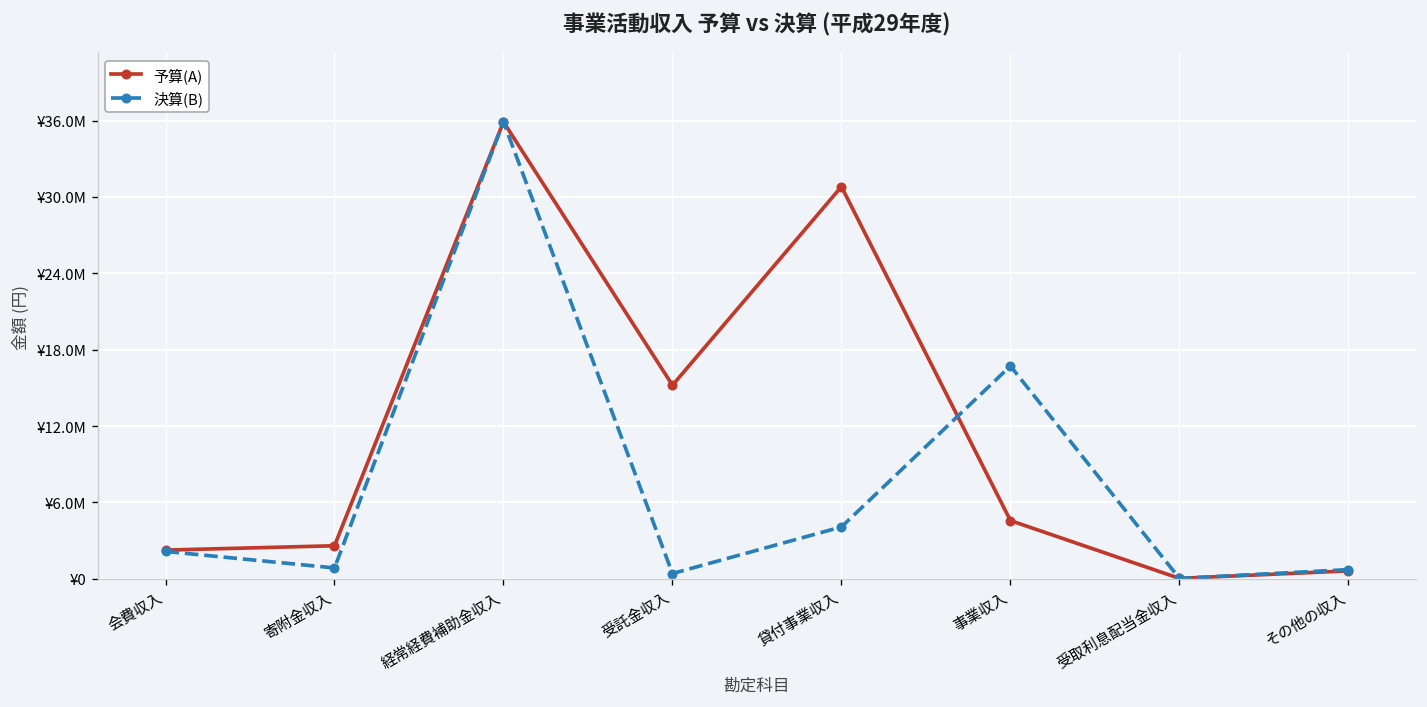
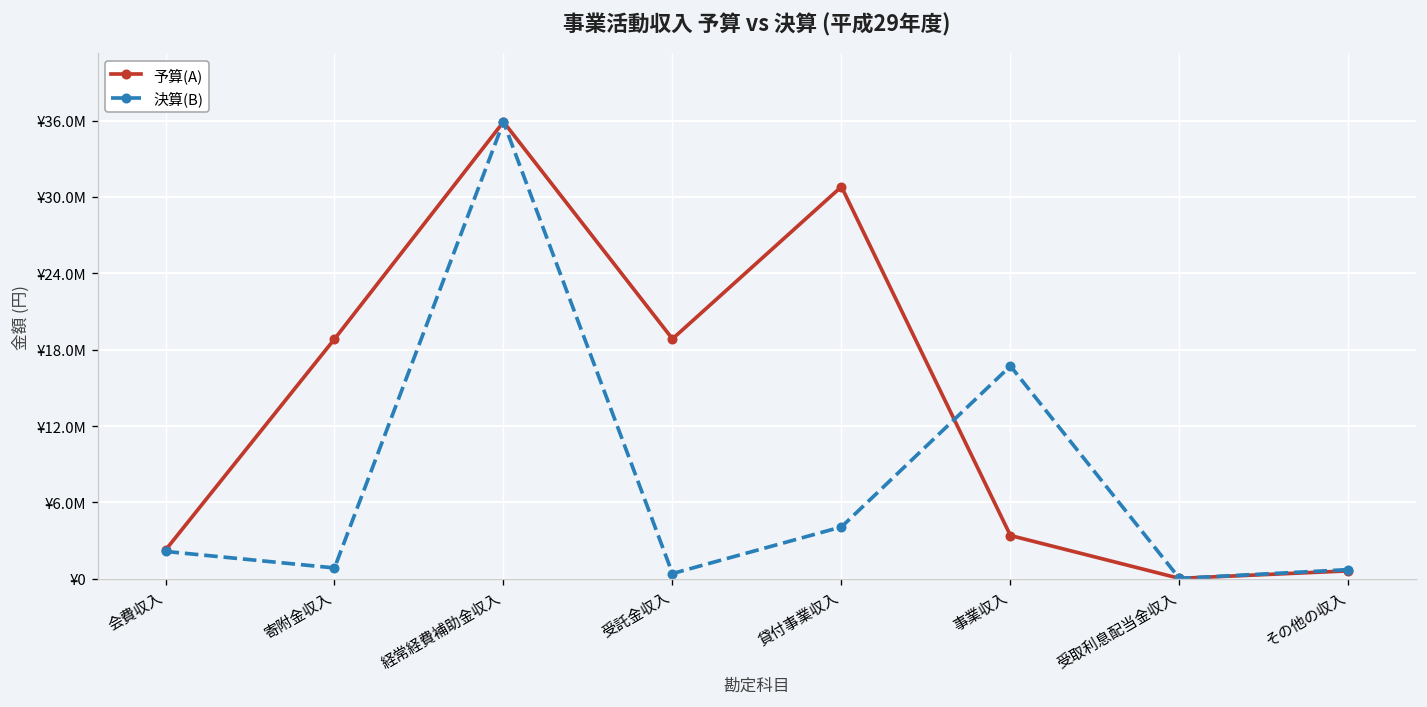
  {
    "予算(A)": {
-     "寄附金収入": "¥2600000",
-     "受託金収入": "¥15200000",
+     "寄附金収入": "¥18800000",
+     "受託金収入": "¥18800000",
      "貸付事業収入": "¥30800000",
-     "事業収入": "¥4600000"
+     "事業収入": "¥3400000"
    },
    "決算(B)": {
      "寄附金収入": "¥900000",
      "受託金収入": "¥400000",
      "貸付事業収入": "¥4100000",
      "事業収入": "¥16700000"
    }
  }
